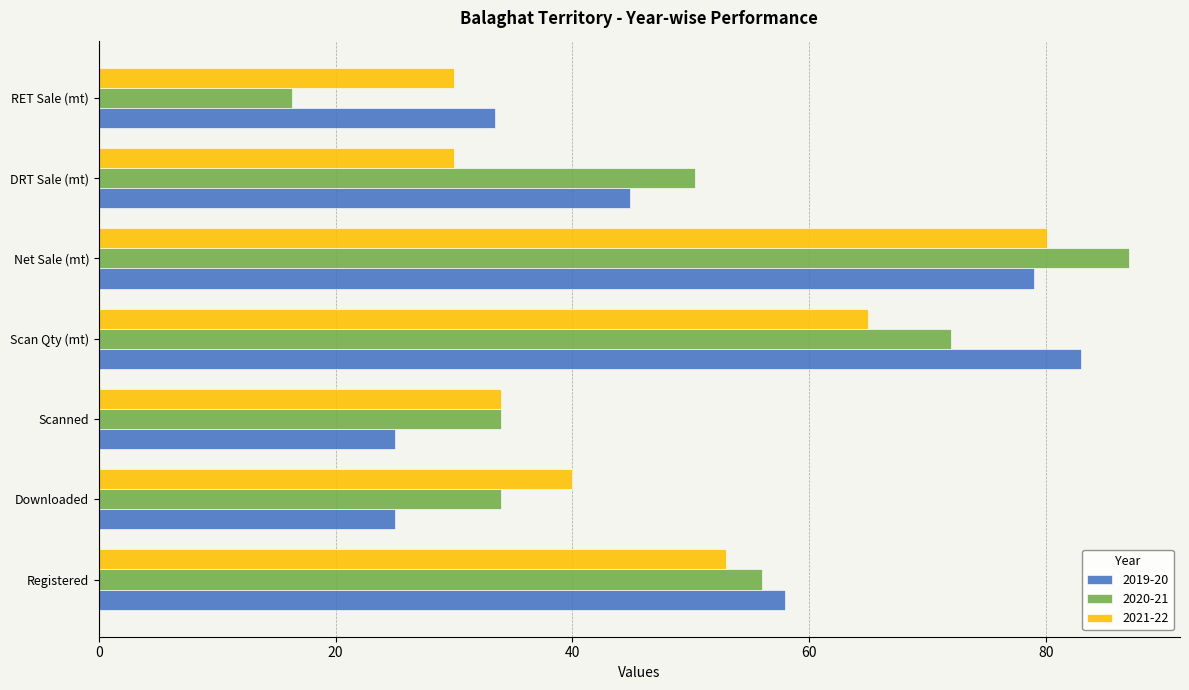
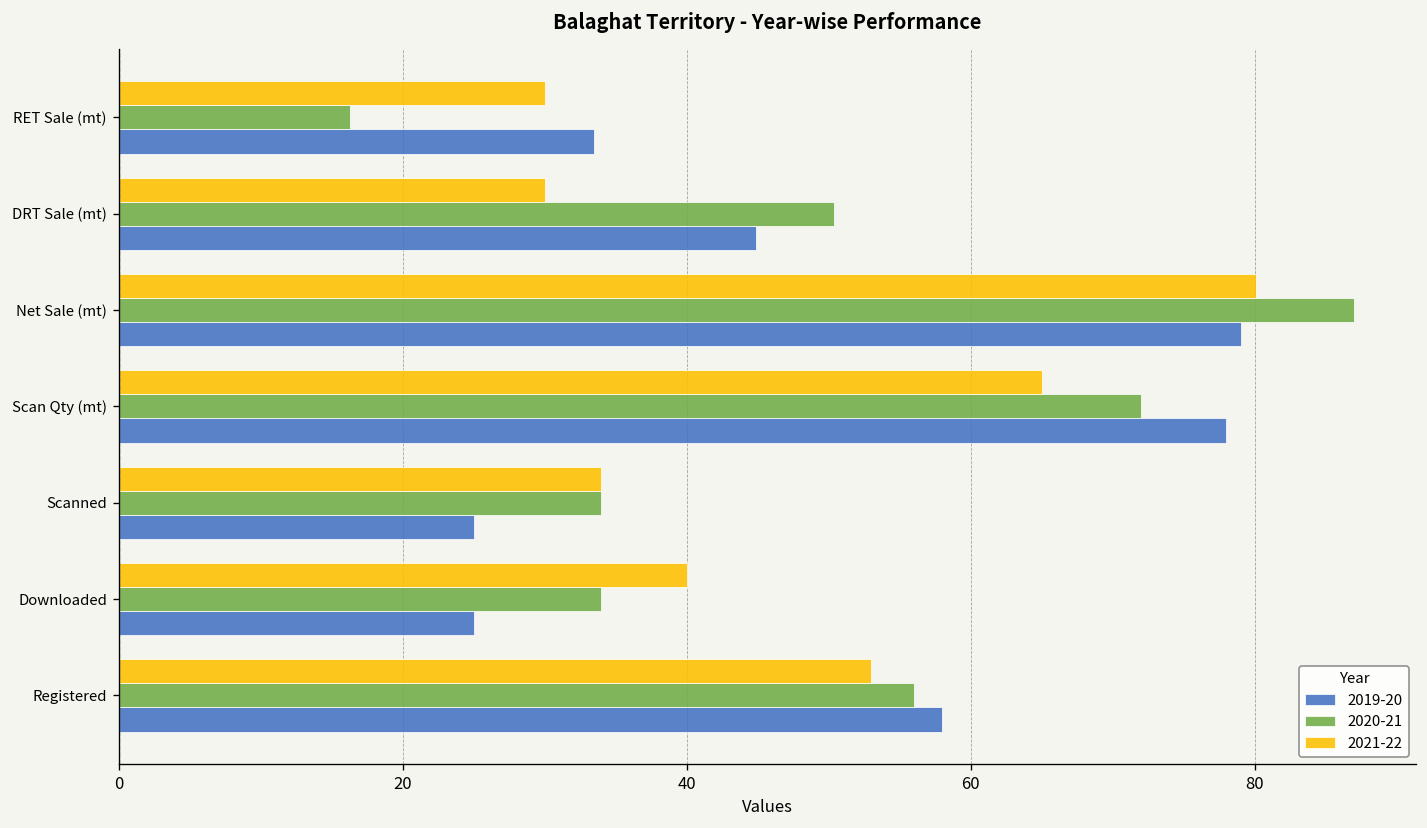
  {
    "2019-20": {
      "RET Sale (mt)": 33.5,
      "DRT Sale (mt)": 45,
      "Net Sale (mt)": 79,
-     "Scan Qty (mt)": 83,
+     "Scan Qty (mt)": 78,
      "Scanned": 25,
      "Downloaded": 25,
      "Registered": 58
    },
    "2020-21": {
      "RET Sale (mt)": 16.3,
      "DRT Sale (mt)": 50.4,
      "Net Sale (mt)": 87,
      "Scan Qty (mt)": 72,
      "Scanned": 34,
      "Downloaded": 34,
      "Registered": 56
    },
    "2021-22": {
      "RET Sale (mt)": 30,
      "DRT Sale (mt)": 30,
      "Net Sale (mt)": 80,
      "Scan Qty (mt)": 65,
      "Scanned": 34,
      "Downloaded": 40,
      "Registered": 53
    }
  }
